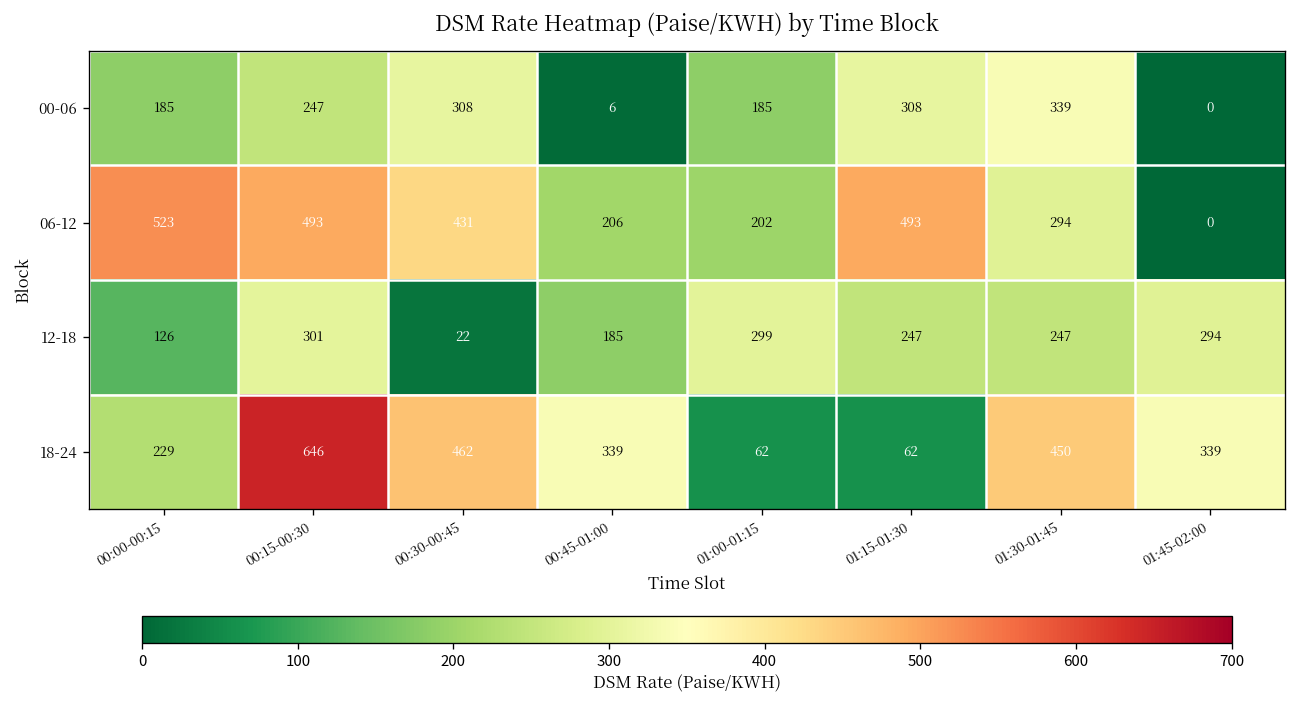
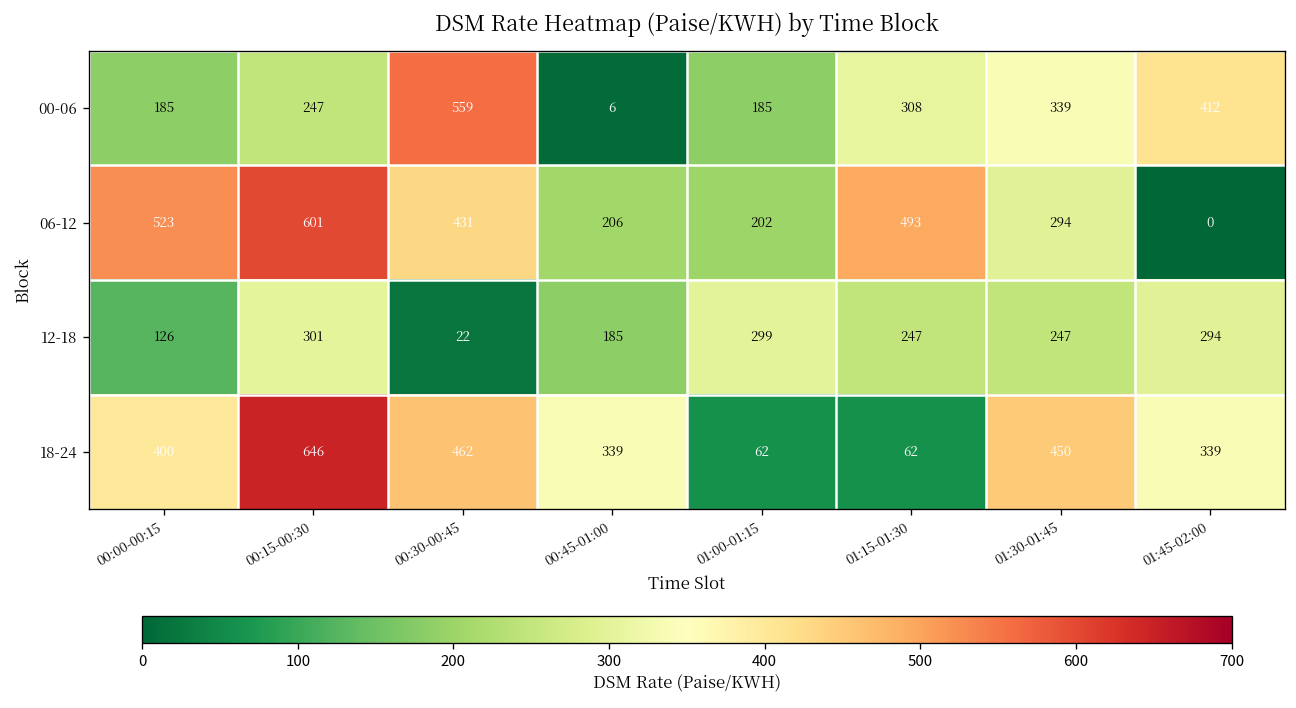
  {
    "00-06": {
      "00:00-00:15": 185,
      "00:15-00:30": 247,
-     "00:30-00:45": 308,
+     "00:30-00:45": 559,
      "00:45-01:00": 6,
      "01:00-01:15": 185,
      "01:15-01:30": 308,
      "01:30-01:45": 339,
-     "01:45-02:00": 0
+     "01:45-02:00": 412
    },
    "06-12": {
      "00:00-00:15": 523,
-     "00:15-00:30": 493,
+     "00:15-00:30": 601,
      "00:30-00:45": 431,
      "00:45-01:00": 206,
      "01:00-01:15": 202,
      "01:15-01:30": 493,
      "01:30-01:45": 294,
      "01:45-02:00": 0
    },
    "12-18": {
      "00:00-00:15": 126,
      "00:15-00:30": 301,
      "00:30-00:45": 22,
      "00:45-01:00": 185,
      "01:00-01:15": 299,
      "01:15-01:30": 247,
      "01:30-01:45": 247,
      "01:45-02:00": 294
    },
    "18-24": {
-     "00:00-00:15": 229,
+     "00:00-00:15": 400,
      "00:15-00:30": 646,
      "00:30-00:45": 462,
      "00:45-01:00": 339,
      "01:00-01:15": 62,
      "01:15-01:30": 62,
      "01:30-01:45": 450,
      "01:45-02:00": 339
    }
  }
